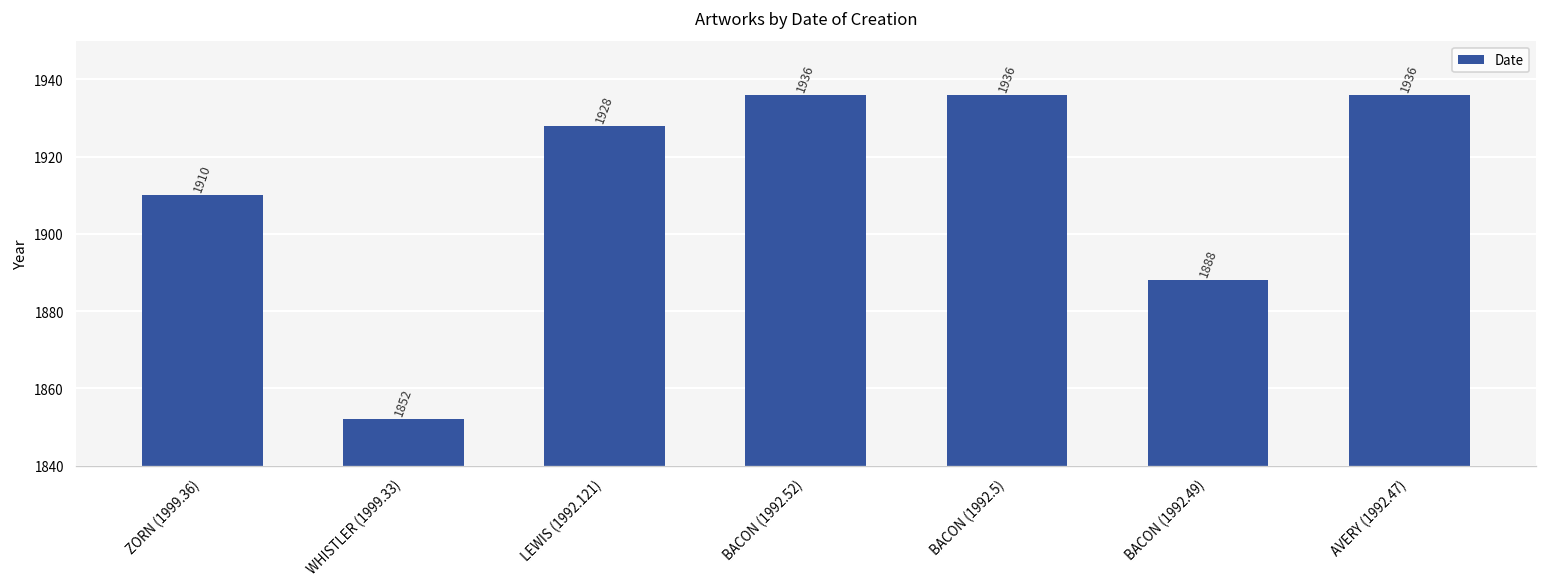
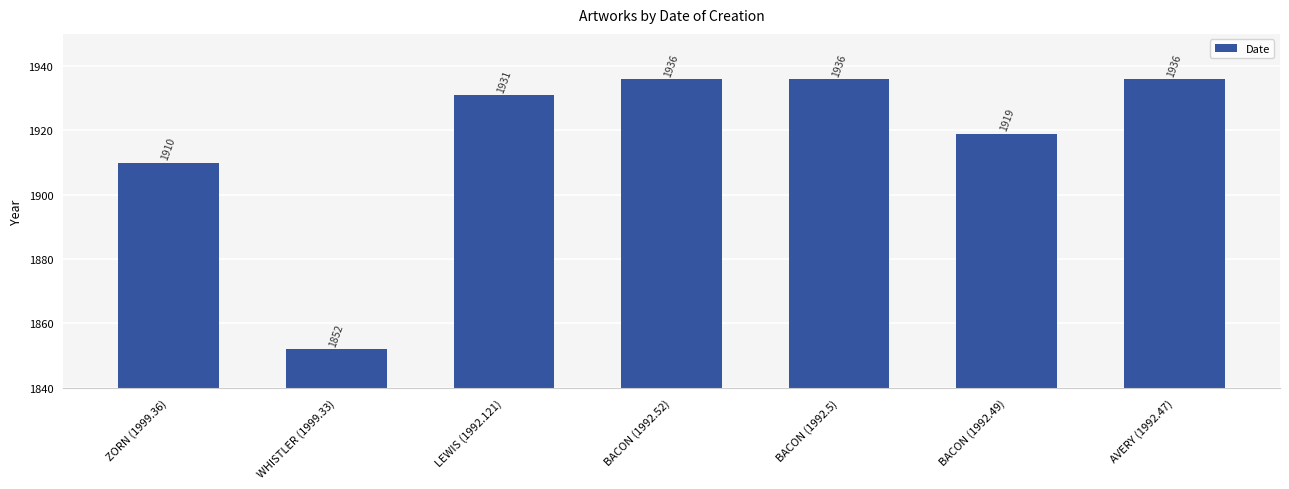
  {
    "ZORN (1999.36)": 1910,
    "WHISTLER (1999.33)": 1852,
-   "LEWIS (1992.121)": 1928,
+   "LEWIS (1992.121)": 1931,
    "BACON (1992.52)": 1936,
    "BACON (1992.5)": 1936,
-   "BACON (1992.49)": 1888,
+   "BACON (1992.49)": 1919,
    "AVERY (1992.47)": 1936
  }
